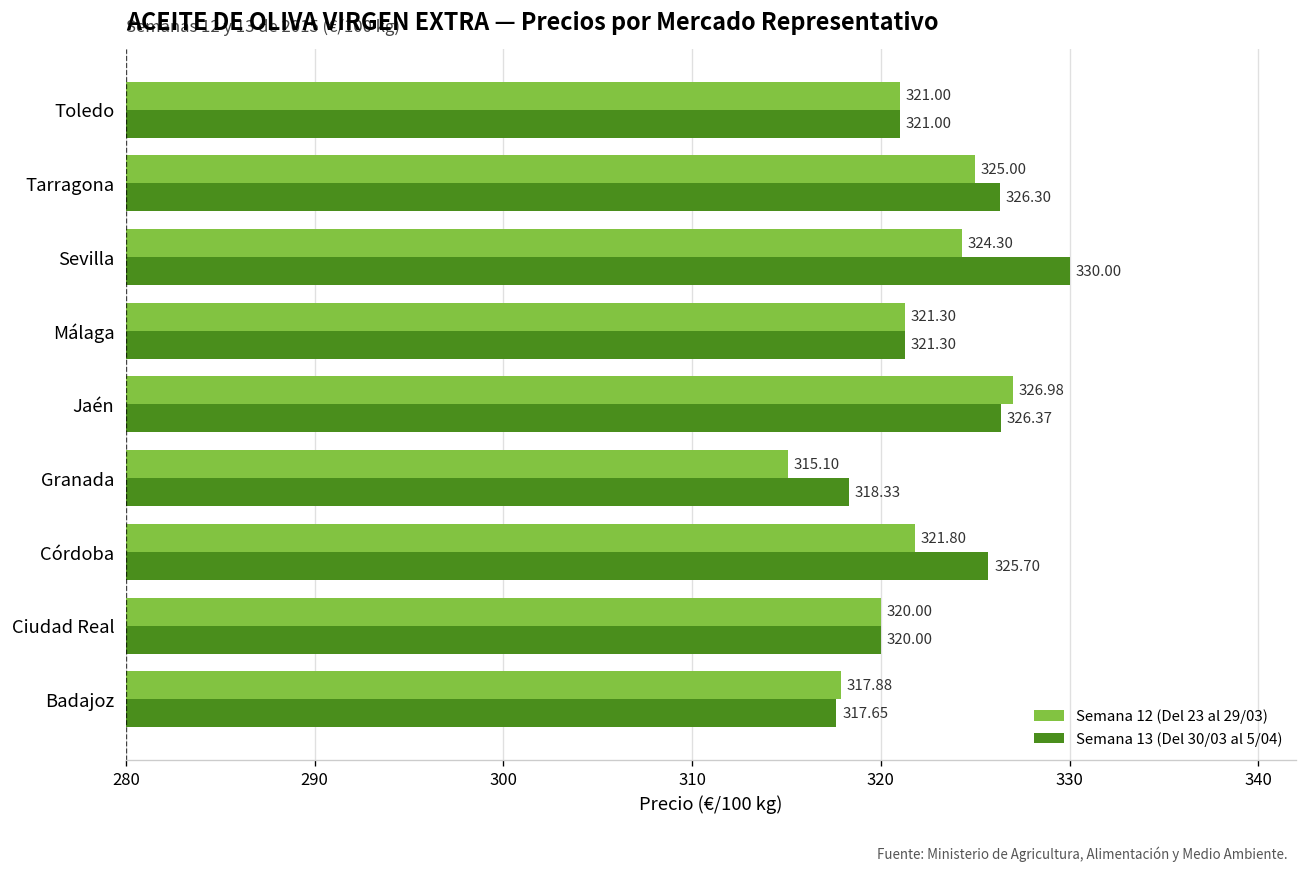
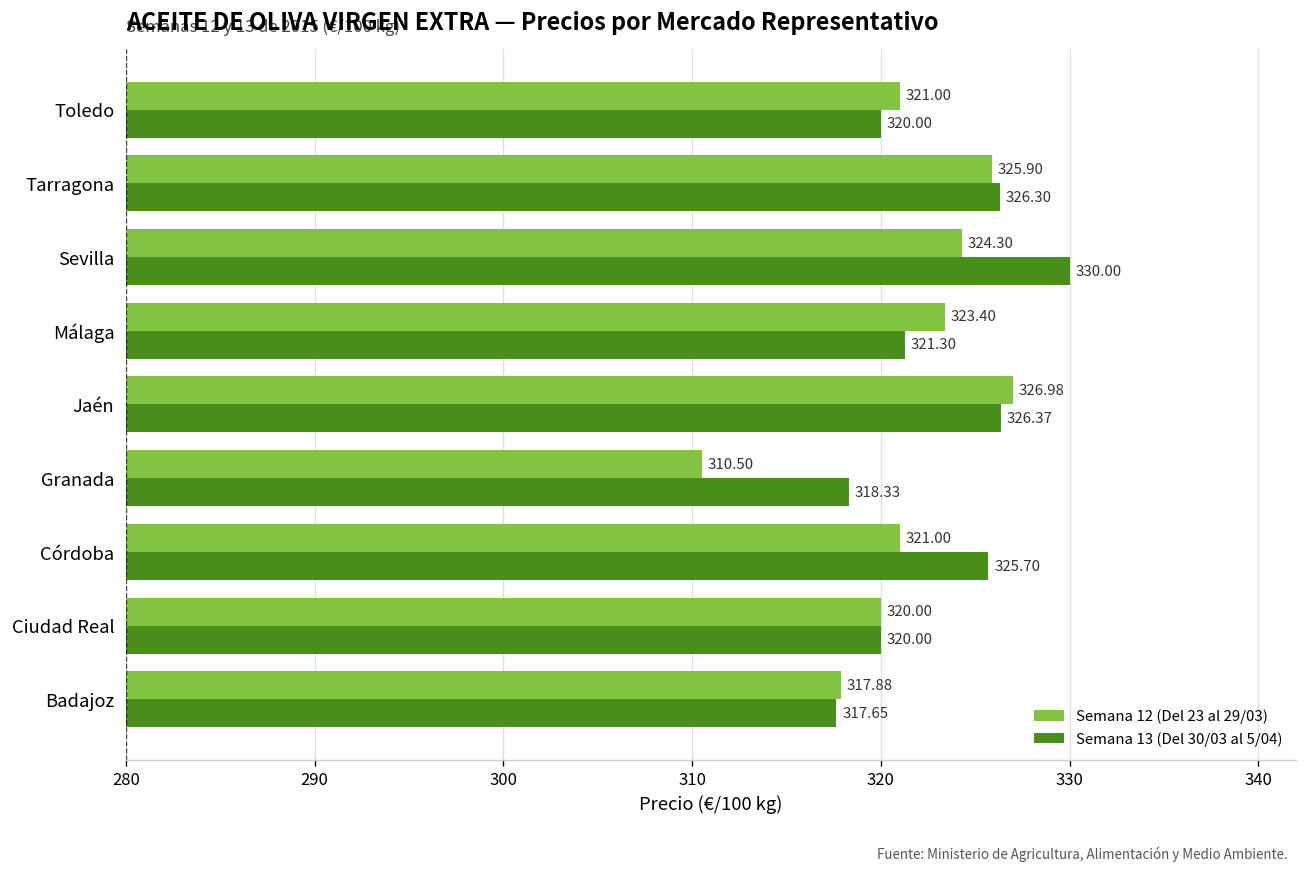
  {
    "Semana 12 (Del 23 al 29/03)": {
      "Toledo": 321.00,
-     "Tarragona": 325.00,
+     "Tarragona": 325.90,
      "Sevilla": 324.30,
-     "Málaga": 321.30,
+     "Málaga": 323.40,
      "Jaén": 326.98,
-     "Granada": 315.10,
-     "Córdoba": 321.80,
+     "Granada": 310.50,
+     "Córdoba": 321.00,
      "Ciudad Real": 320.00,
      "Badajoz": 317.88
    },
    "Semana 13 (Del 30/03 al 5/04)": {
-     "Toledo": 321.00,
+     "Toledo": 320.00,
      "Tarragona": 326.30,
      "Sevilla": 330.00,
      "Málaga": 321.30,
      "Jaén": 326.37,
      "Granada": 318.33,
      "Córdoba": 325.70,
      "Ciudad Real": 320.00,
      "Badajoz": 317.65
    }
  }
